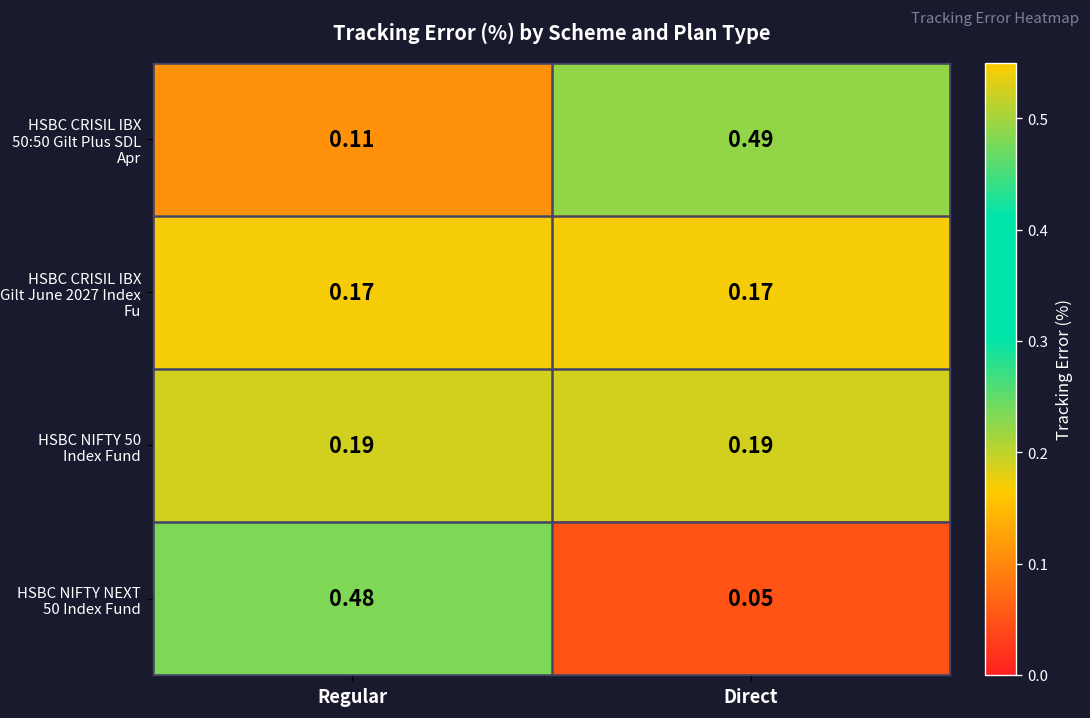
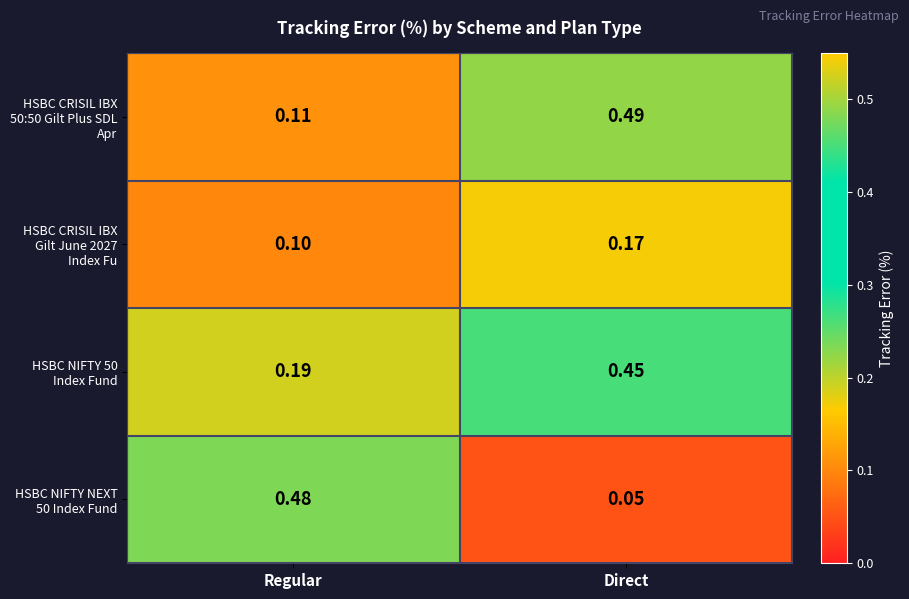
  {
    "HSBC CRISIL IBX 50:50 Gilt Plus SDL Apr": {
      "Regular": 0.11,
      "Direct": 0.49
    },
    "HSBC CRISIL IBX Gilt June 2027 Index Fu": {
-     "Regular": 0.17,
+     "Regular": 0.10,
      "Direct": 0.17
    },
    "HSBC NIFTY 50 Index Fund": {
      "Regular": 0.19,
-     "Direct": 0.19
+     "Direct": 0.45
    },
    "HSBC NIFTY NEXT 50 Index Fund": {
      "Regular": 0.48,
      "Direct": 0.05
    }
  }
